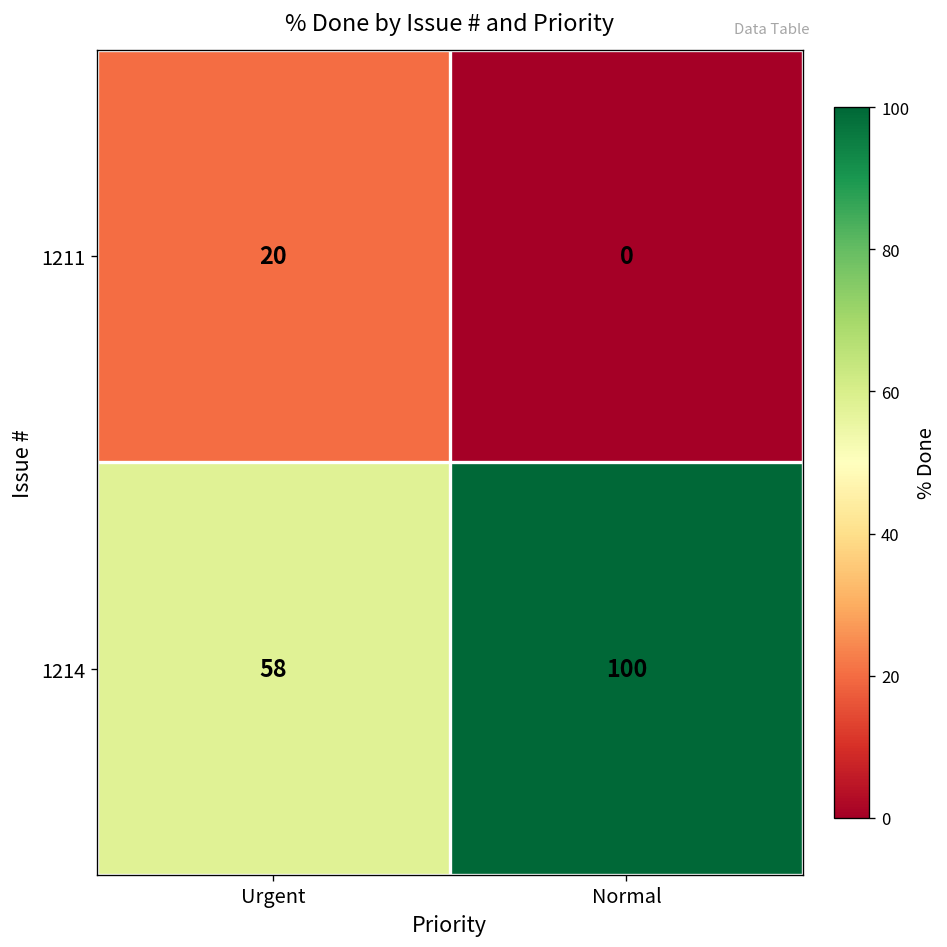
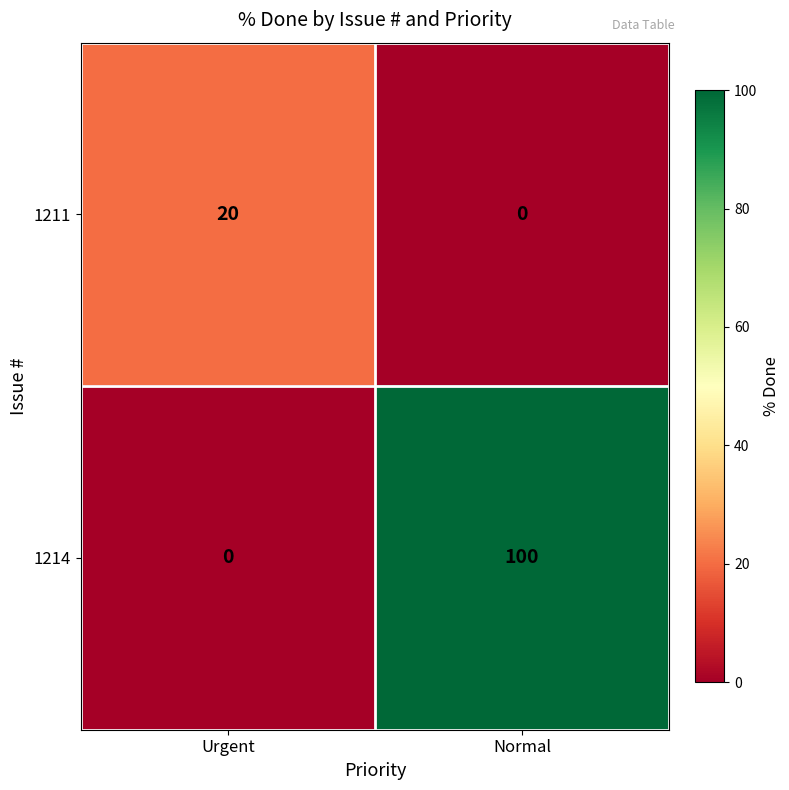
  {
    "1211": {
      "Urgent": 20,
      "Normal": 0
    },
    "1214": {
-     "Urgent": 58,
+     "Urgent": 0,
      "Normal": 100
    }
  }
